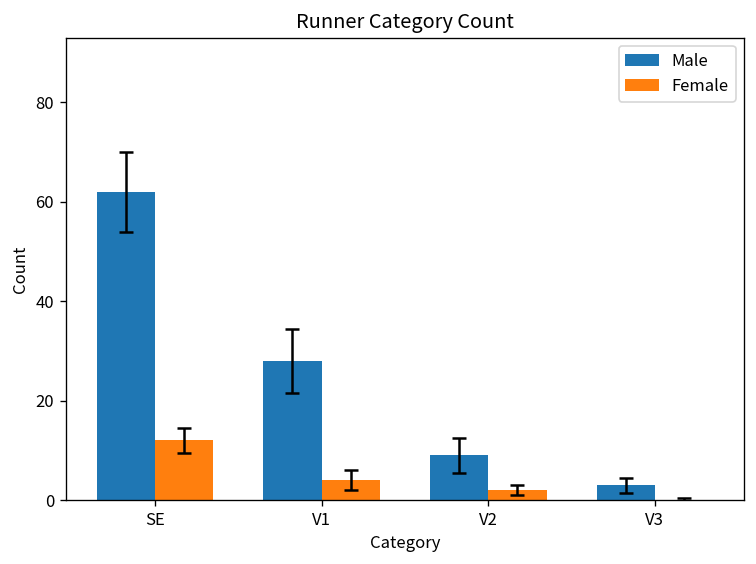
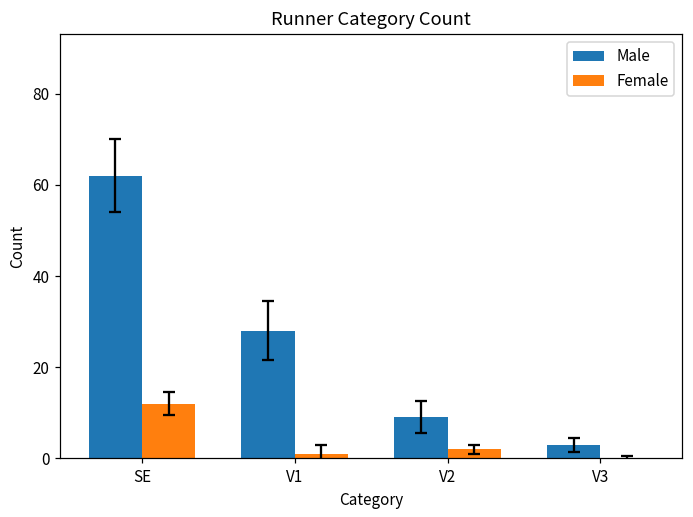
  {
    "Female": {
      "SE": 12,
-     "V1": 4,
+     "V1": 1,
      "V2": 2,
      "V3": 0
    }
  }
